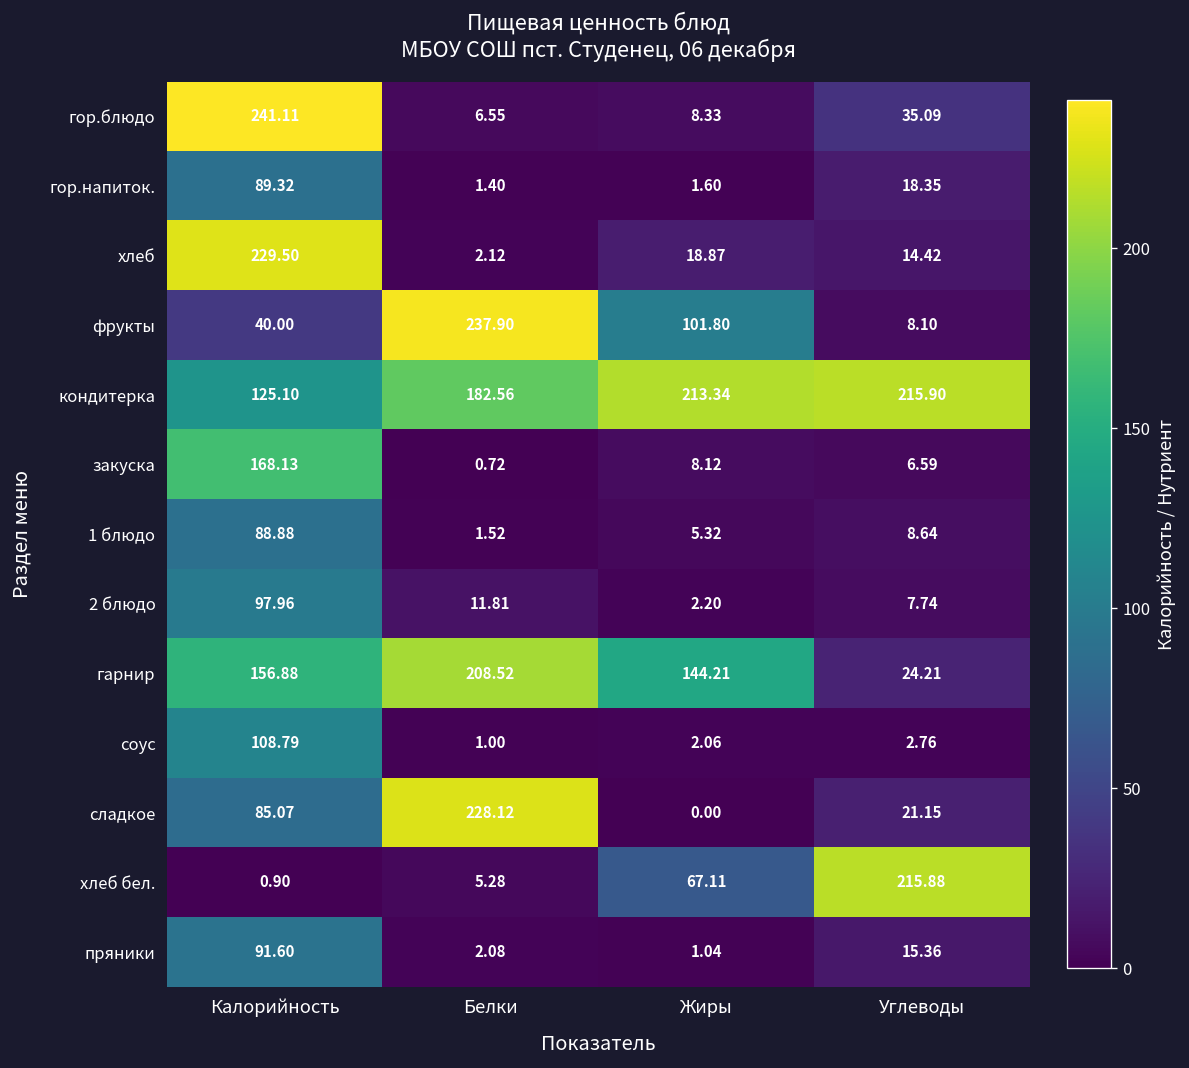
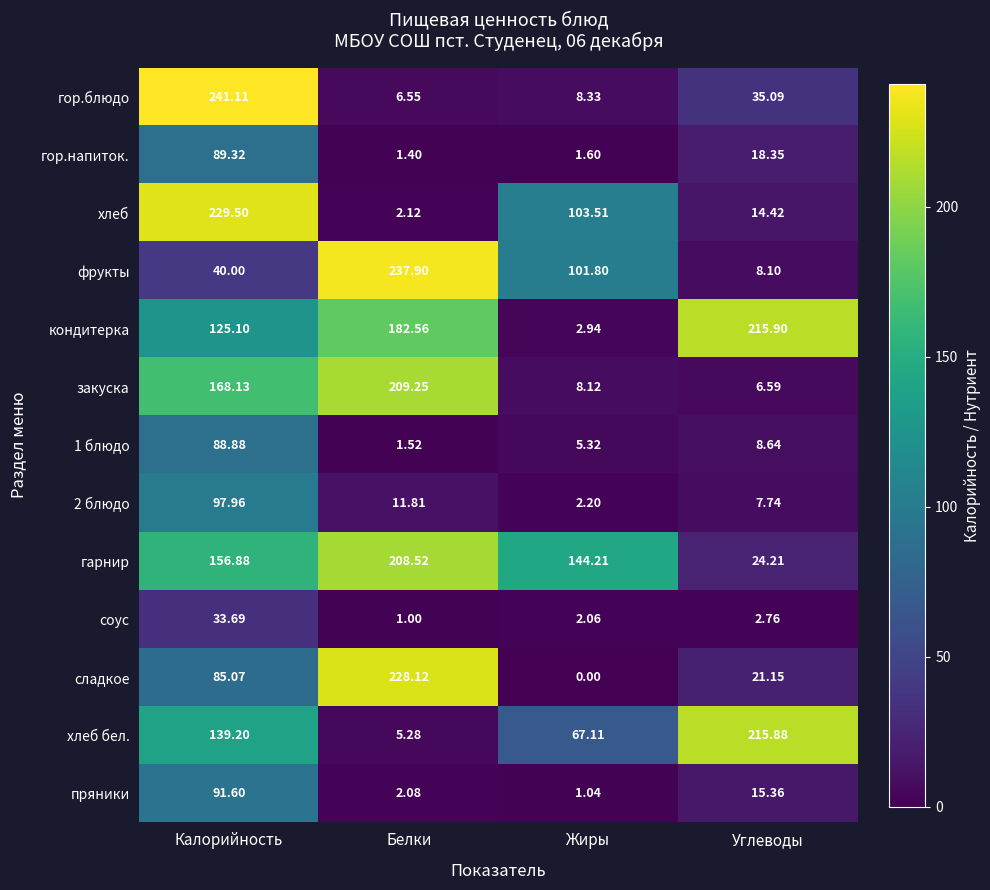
  {
    "гор.блюдо": {
      "Калорийность": 241.11,
      "Белки": 6.55,
      "Жиры": 8.33,
      "Углеводы": 35.09
    },
    "гор.напиток.": {
      "Калорийность": 89.32,
      "Белки": 1.40,
      "Жиры": 1.60,
      "Углеводы": 18.35
    },
    "хлеб": {
      "Калорийность": 229.50,
      "Белки": 2.12,
-     "Жиры": 18.87,
+     "Жиры": 103.51,
      "Углеводы": 14.42
    },
    "фрукты": {
      "Калорийность": 40.00,
      "Белки": 237.90,
      "Жиры": 101.80,
      "Углеводы": 8.10
    },
    "кондитерка": {
      "Калорийность": 125.10,
      "Белки": 182.56,
-     "Жиры": 213.34,
+     "Жиры": 2.94,
      "Углеводы": 215.90
    },
    "закуска": {
      "Калорийность": 168.13,
-     "Белки": 0.72,
+     "Белки": 209.25,
      "Жиры": 8.12,
      "Углеводы": 6.59
    },
    "1 блюдо": {
      "Калорийность": 88.88,
      "Белки": 1.52,
      "Жиры": 5.32,
      "Углеводы": 8.64
    },
    "2 блюдо": {
      "Калорийность": 97.96,
      "Белки": 11.81,
      "Жиры": 2.20,
      "Углеводы": 7.74
    },
    "гарнир": {
      "Калорийность": 156.88,
      "Белки": 208.52,
      "Жиры": 144.21,
      "Углеводы": 24.21
    },
    "соус": {
-     "Калорийность": 108.79,
+     "Калорийность": 33.69,
      "Белки": 1.00,
      "Жиры": 2.06,
      "Углеводы": 2.76
    },
    "сладкое": {
      "Калорийность": 85.07,
      "Белки": 228.12,
      "Жиры": 0.00,
      "Углеводы": 21.15
    },
    "хлеб бел.": {
-     "Калорийность": 0.90,
+     "Калорийность": 139.20,
      "Белки": 5.28,
      "Жиры": 67.11,
      "Углеводы": 215.88
    },
    "пряники": {
      "Калорийность": 91.60,
      "Белки": 2.08,
      "Жиры": 1.04,
      "Углеводы": 15.36
    }
  }
